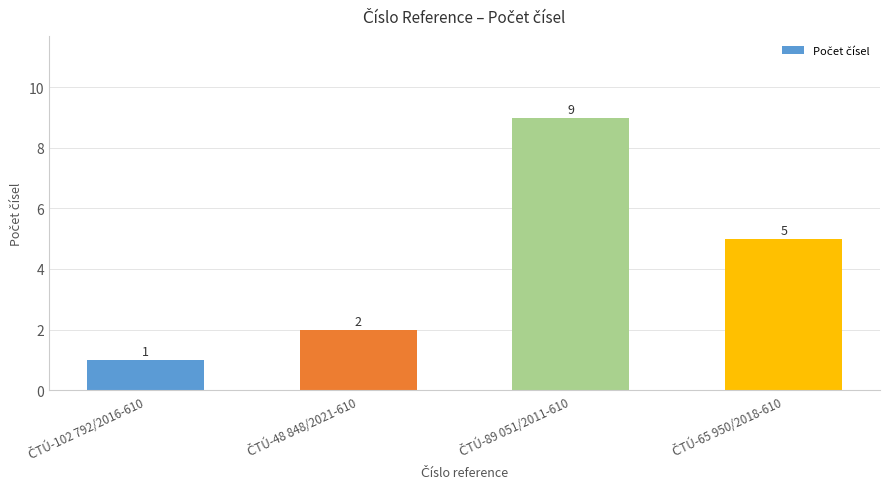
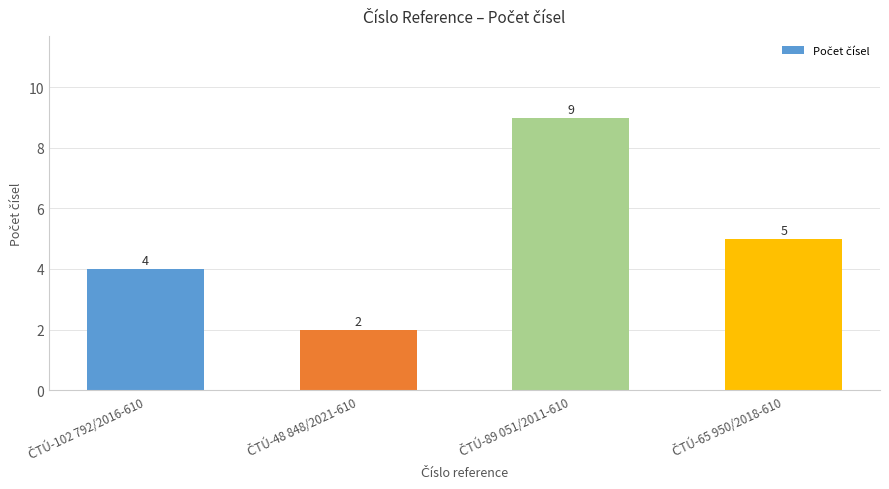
  {
-   "ČTÚ-102 792/2016-610": 1,
+   "ČTÚ-102 792/2016-610": 4,
    "ČTÚ-48 848/2021-610": 2,
    "ČTÚ-89 051/2011-610": 9,
    "ČTÚ-65 950/2018-610": 5
  }
